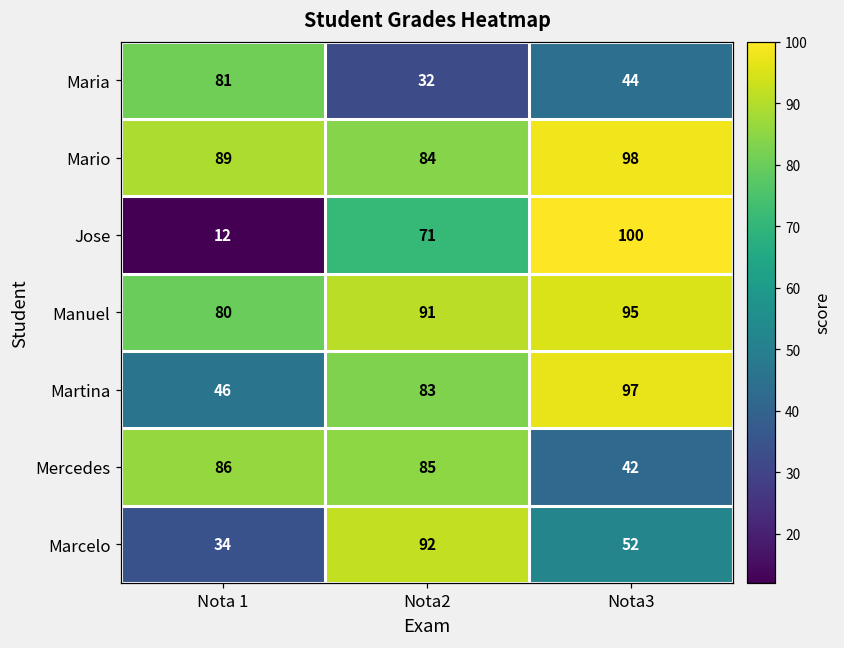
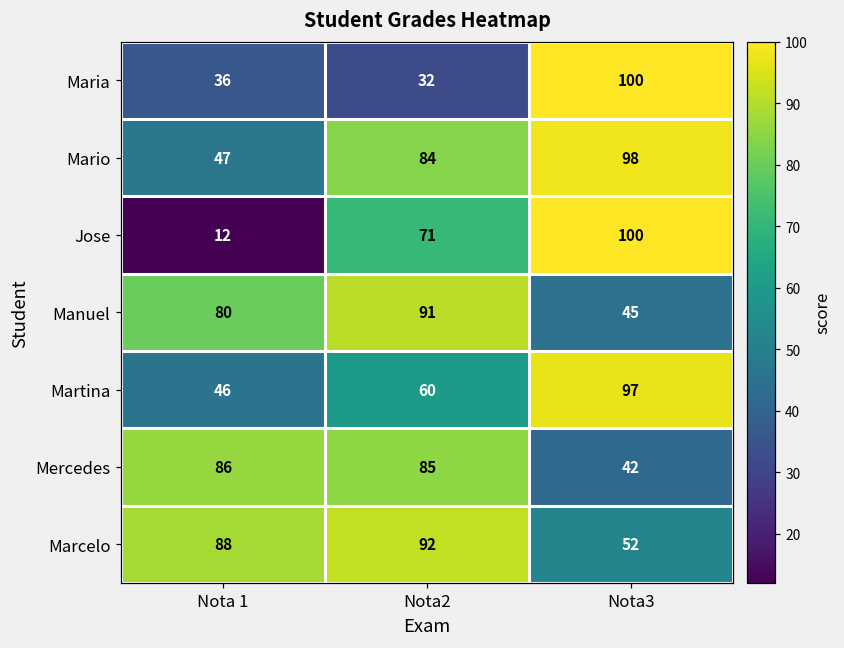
  {
    "Maria": {
-     "Nota 1": 81,
+     "Nota 1": 36,
      "Nota2": 32,
-     "Nota3": 44
+     "Nota3": 100
    },
    "Mario": {
-     "Nota 1": 89,
+     "Nota 1": 47,
      "Nota2": 84,
      "Nota3": 98
    },
    "Jose": {
      "Nota 1": 12,
      "Nota2": 71,
      "Nota3": 100
    },
    "Manuel": {
      "Nota 1": 80,
      "Nota2": 91,
-     "Nota3": 95
+     "Nota3": 45
    },
    "Martina": {
      "Nota 1": 46,
-     "Nota2": 83,
+     "Nota2": 60,
      "Nota3": 97
    },
    "Mercedes": {
      "Nota 1": 86,
      "Nota2": 85,
      "Nota3": 42
    },
    "Marcelo": {
-     "Nota 1": 34,
+     "Nota 1": 88,
      "Nota2": 92,
      "Nota3": 52
    }
  }
